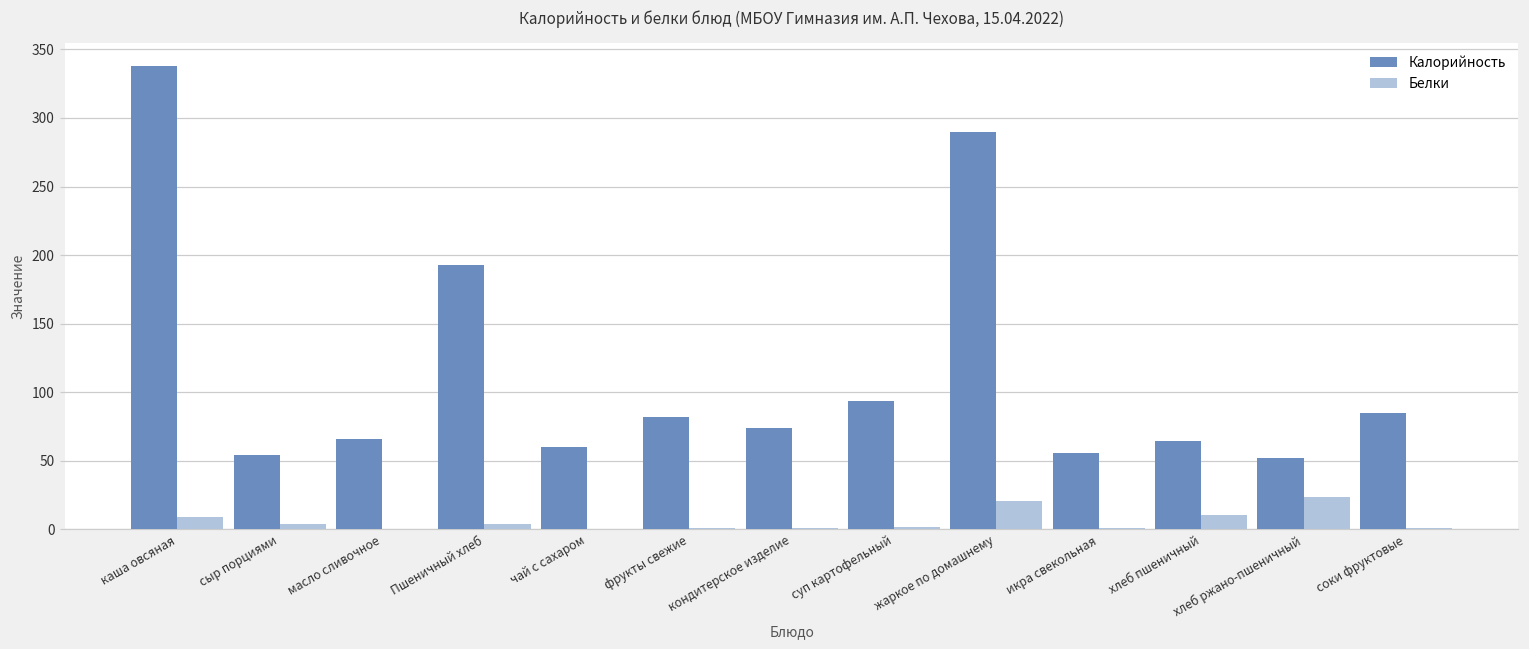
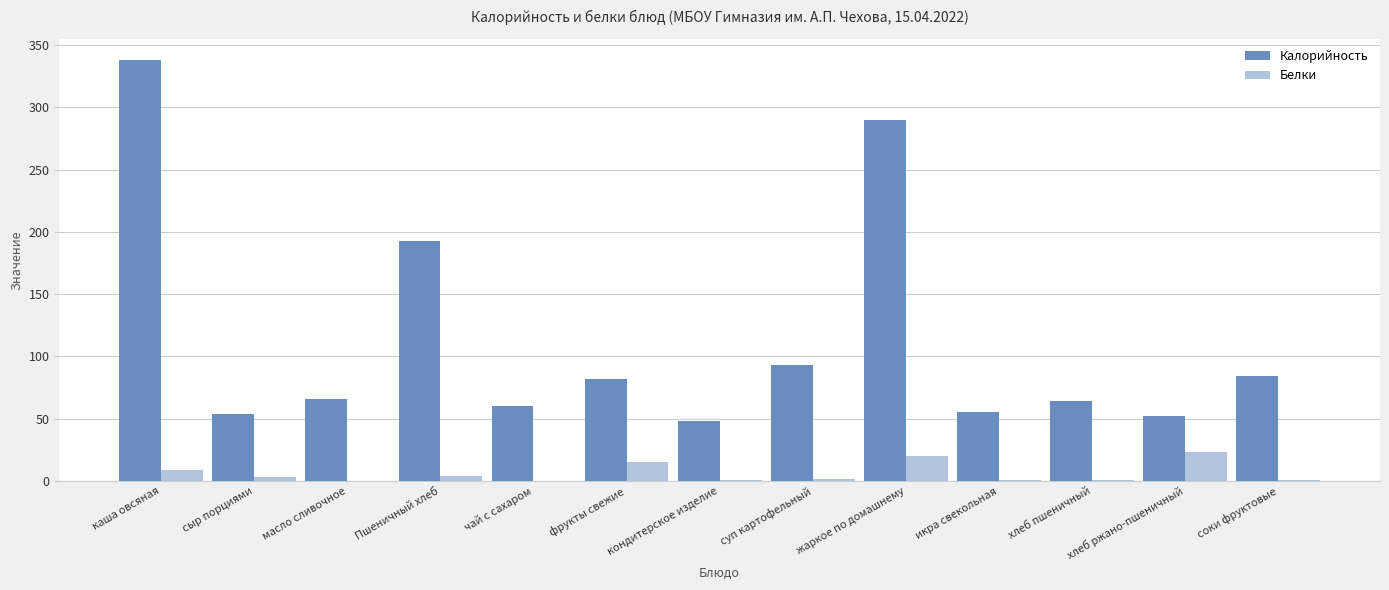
  {
    "Калорийность": {
      "каша овсяная": 338,
      "сыр порциями": 54,
      "масло сливочное": 66,
      "Пшеничный хлеб": 193,
      "чай с сахаром": 60,
      "фрукты свежие": 82,
-     "кондитерское изделие": 74,
+     "кондитерское изделие": 48,
      "суп картофельный": 93,
      "жаркое по домашнему": 290,
      "икра свекольная": 55,
      "хлеб пшеничный": 64,
      "хлеб ржано-пшеничный": 52,
      "соки фруктовые": 84
    },
    "Белки": {
      "каша овсяная": 9,
      "сыр порциями": 3,
      "Пшеничный хлеб": 4,
-     "фрукты свежие": 1,
+     "фрукты свежие": 16,
      "жаркое по домашнему": 20,
-     "хлеб пшеничный": 11,
+     "хлеб пшеничный": 1,
      "хлеб ржано-пшеничный": 23
    }
  }
